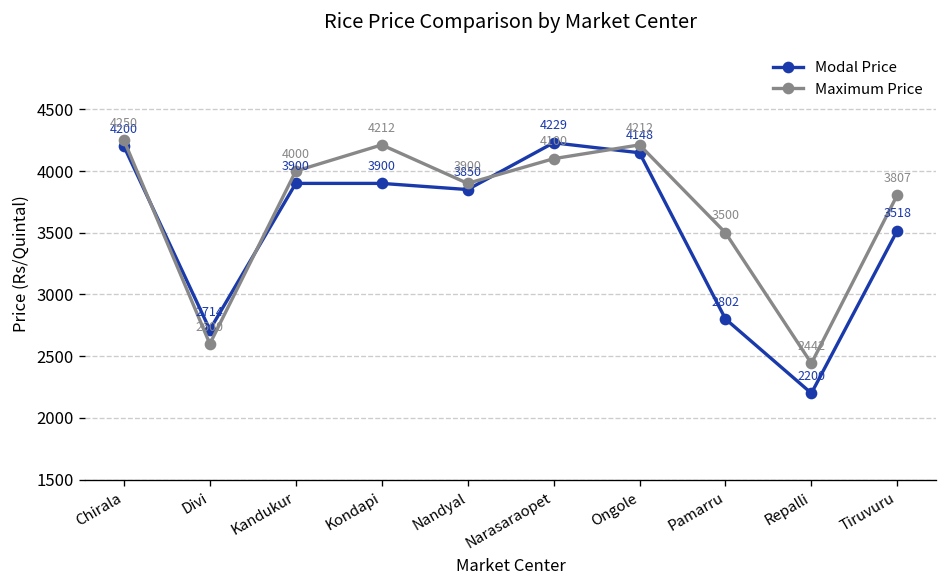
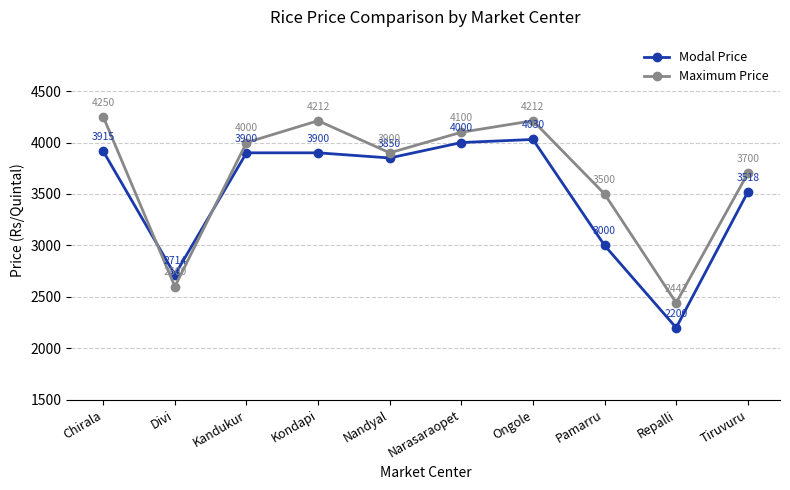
  {
    "Modal Price": {
-     "Chirala": 4200,
+     "Chirala": 3915,
      "Divi": 2714,
      "Kondapi": 3900,
-     "Narasaraopet": 4229,
-     "Ongole": 4148,
-     "Pamarru": 2802,
+     "Narasaraopet": 4000,
+     "Ongole": 4030,
+     "Pamarru": 3000,
      "Repalli": 2200,
      "Tiruvuru": 3518
    },
    "Maximum Price": {
      "Kandukur": 4000,
      "Kondapi": 4212,
      "Pamarru": 3500,
      "Repalli": 2442,
-     "Tiruvuru": 3807
+     "Tiruvuru": 3700
    }
  }
